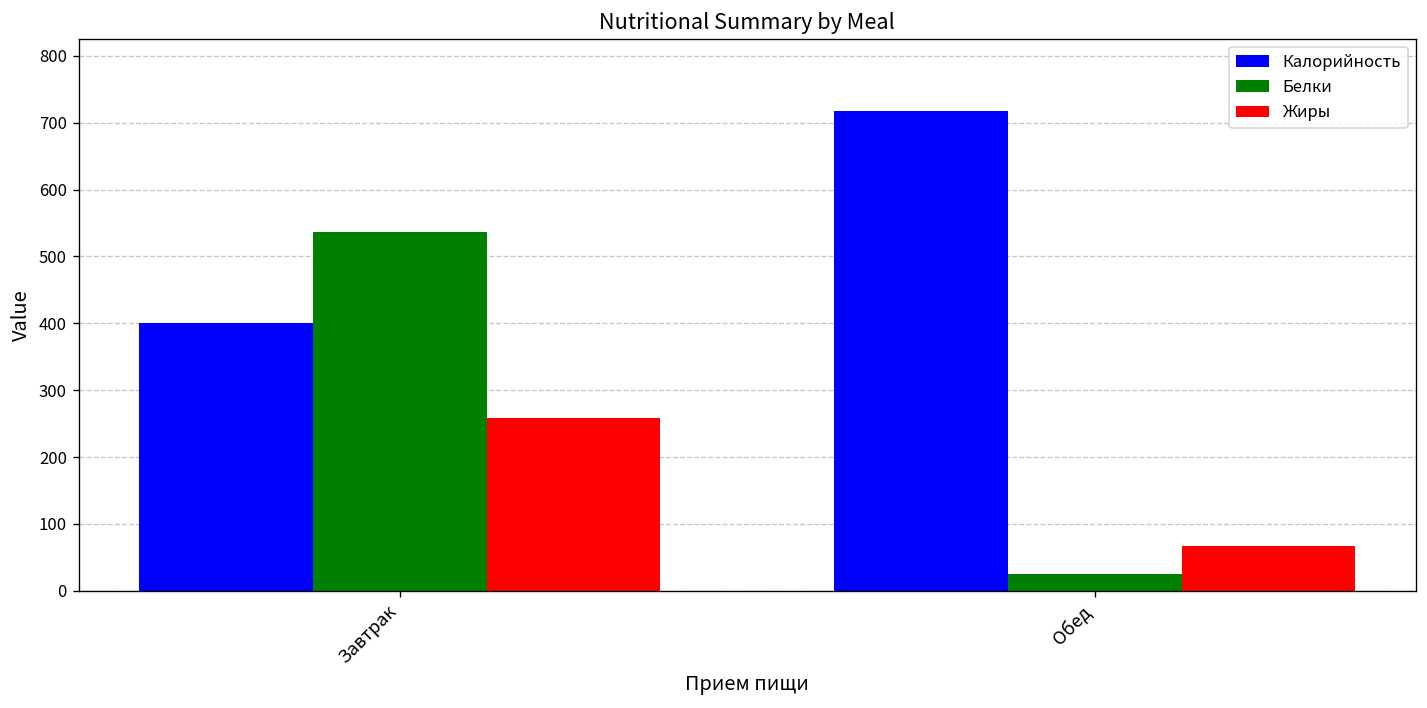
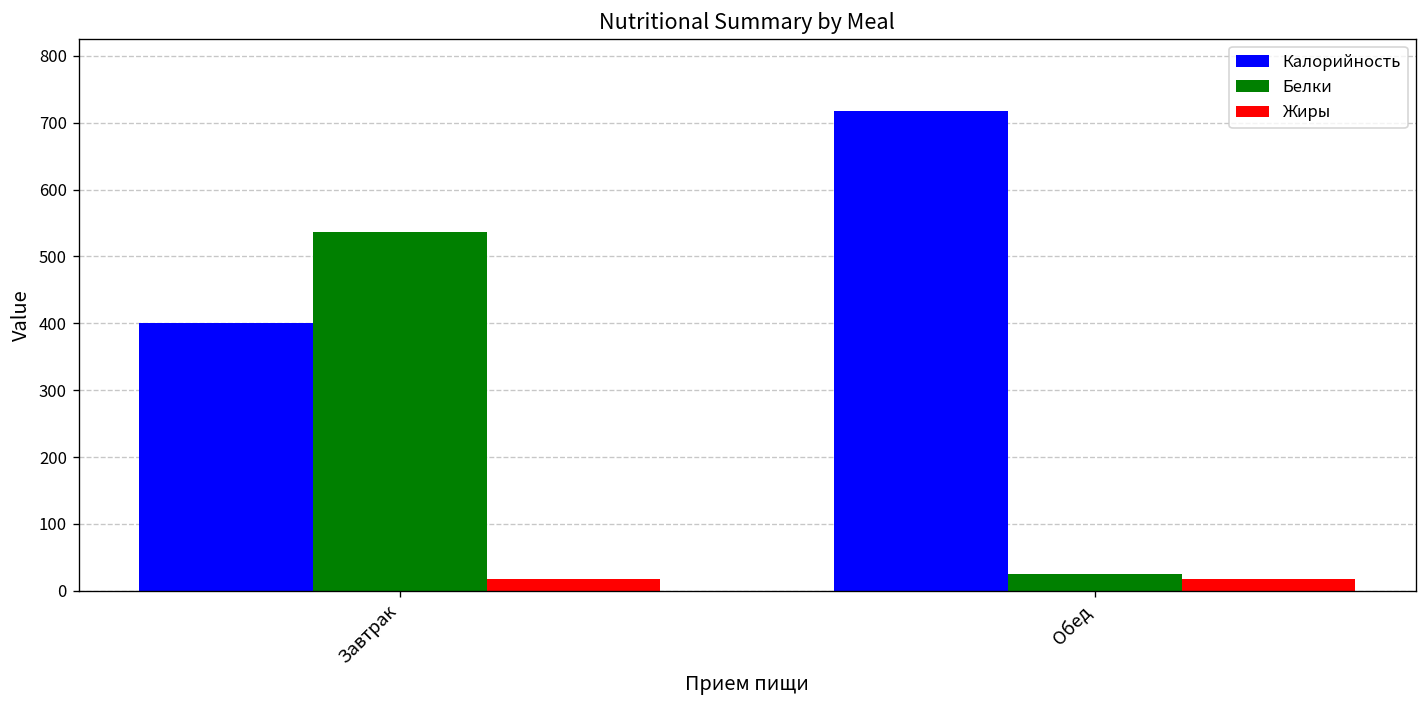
  {
    "Калорийность": {
      "Завтрак": 400,
      "Обед": 720
    },
    "Белки": {
      "Завтрак": 540,
      "Обед": 30
    },
    "Жиры": {
-     "Завтрак": 260,
-     "Обед": 70
+     "Завтрак": 20,
+     "Обед": 20
    }
  }
